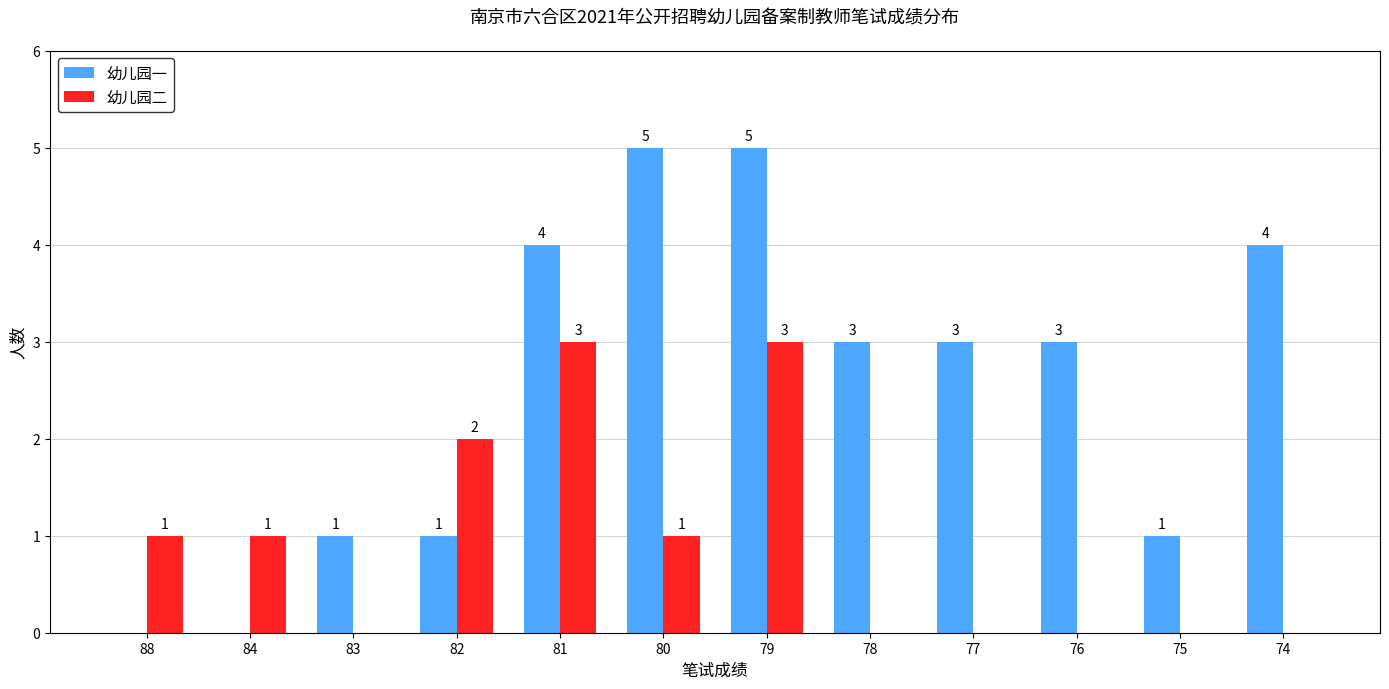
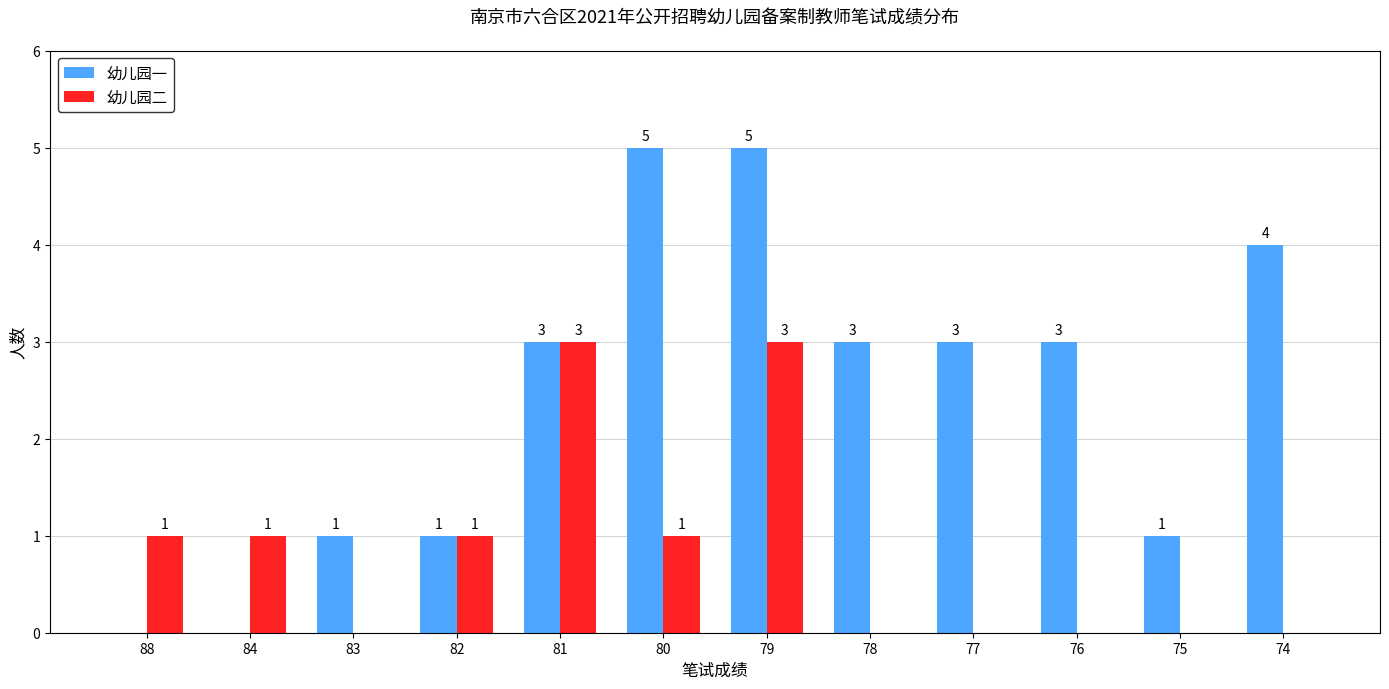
  {
    "幼儿园一": {
      "83": 1,
      "82": 1,
-     "81": 4,
+     "81": 3,
      "80": 5,
      "79": 5,
      "78": 3,
      "77": 3,
      "76": 3,
      "75": 1,
      "74": 4
    },
    "幼儿园二": {
      "88": 1,
      "84": 1,
-     "82": 2,
+     "82": 1,
      "81": 3,
      "80": 1,
      "79": 3
    }
  }
